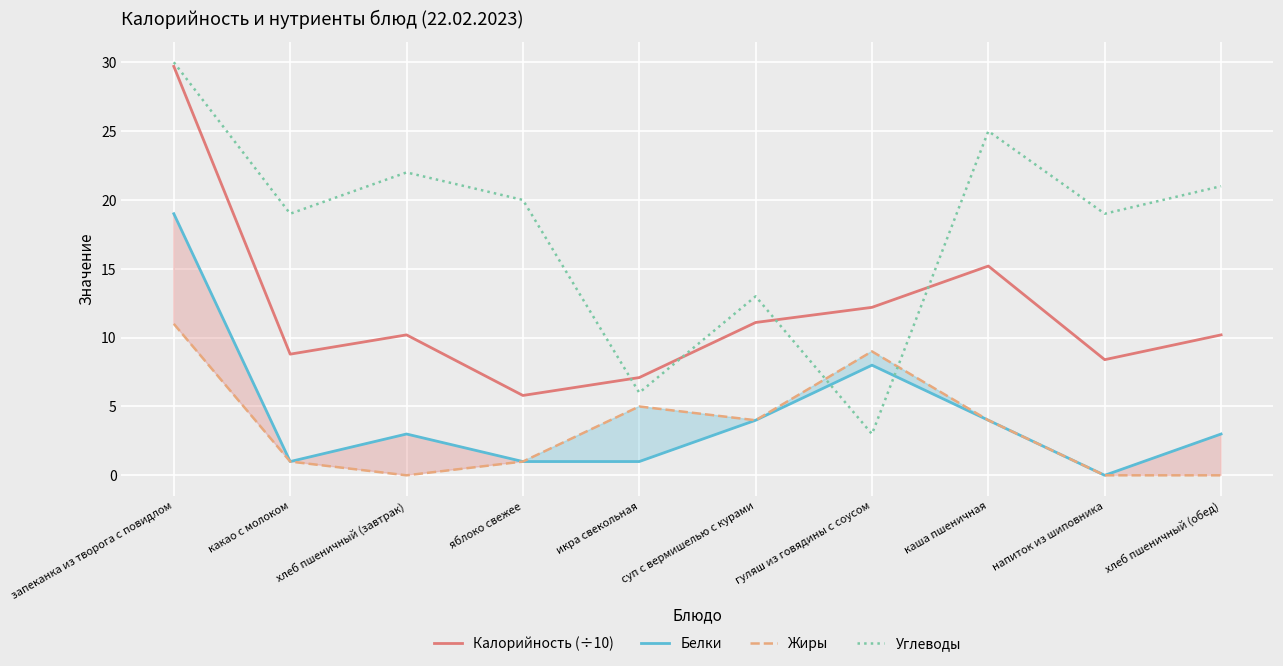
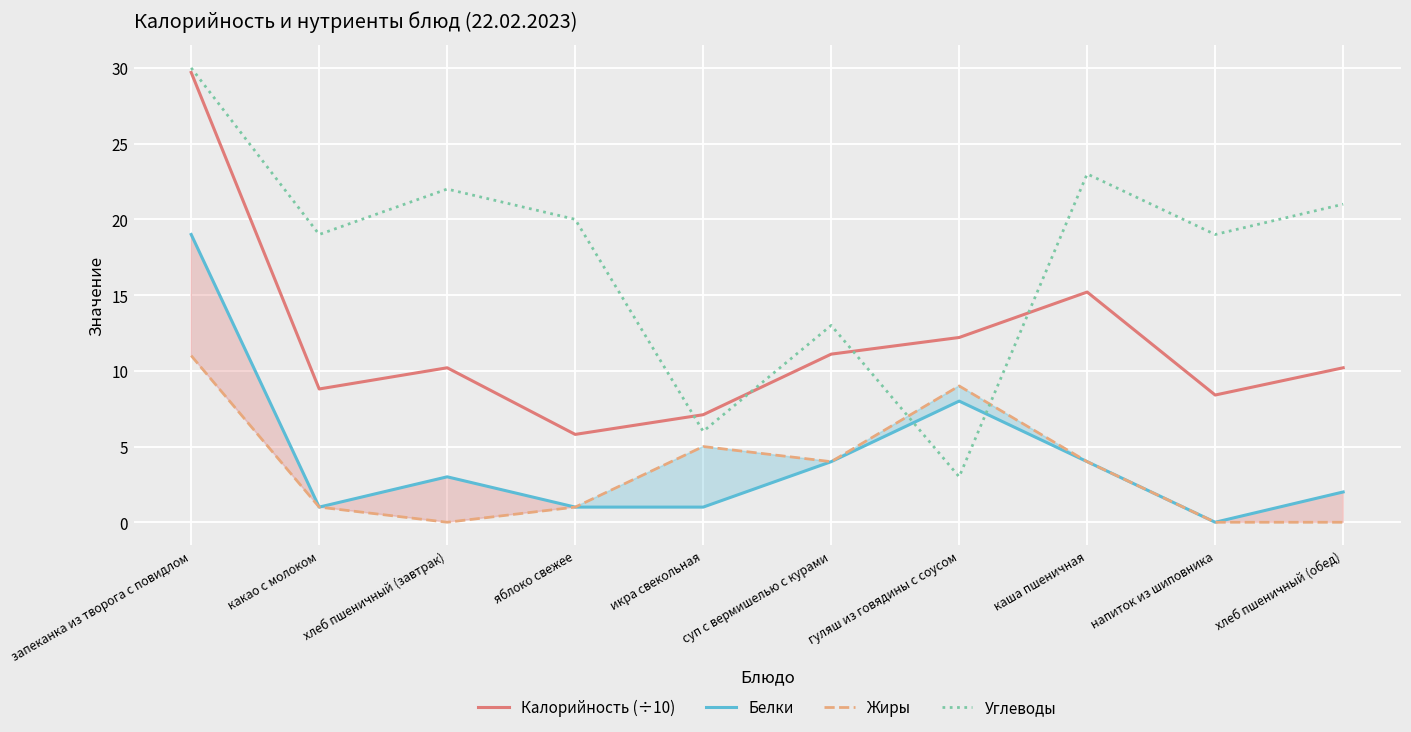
  {
    "Белки": {
      "запеканка из творога с повидлом": 19,
      "хлеб пшеничный (завтрак)": 3,
      "икра свекольная": 1,
      "гуляш из говядины с соусом": 8,
-     "хлеб пшеничный (обед)": 3
+     "хлеб пшеничный (обед)": 2
    },
    "Углеводы": {
      "запеканка из творога с повидлом": 30,
      "какао с молоком": 19,
      "хлеб пшеничный (завтрак)": 22,
      "яблоко свежее": 20,
      "икра свекольная": 6,
      "суп с вермишелью с курами": 13,
      "гуляш из говядины с соусом": 3,
-     "каша пшеничная": 25,
+     "каша пшеничная": 23,
      "напиток из шиповника": 19,
      "хлеб пшеничный (обед)": 21
    }
  }
